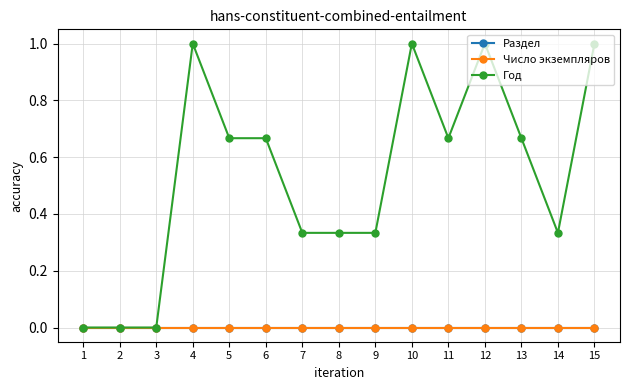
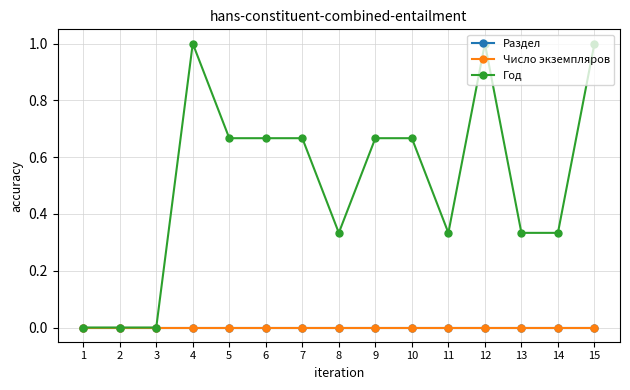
  {
    "Число экземпляров": {
      "4": 0.00,
      "5": 0.00,
      "6": 0.00,
      "7": 0.00,
      "8": 0.00,
      "9": 0.00,
      "10": 0.00,
      "11": 0.00,
      "12": 0.00,
      "13": 0.00,
      "14": 0.00,
      "15": 0.00
    },
    "Год": {
      "4": 1.00,
      "5": 0.67,
      "6": 0.67,
-     "7": 0.33,
+     "7": 0.67,
      "8": 0.33,
-     "9": 0.33,
-     "10": 1.00,
-     "11": 0.67,
-     "13": 0.67,
+     "9": 0.67,
+     "10": 0.67,
+     "11": 0.33,
+     "13": 0.33,
      "14": 0.33
    }
  }
